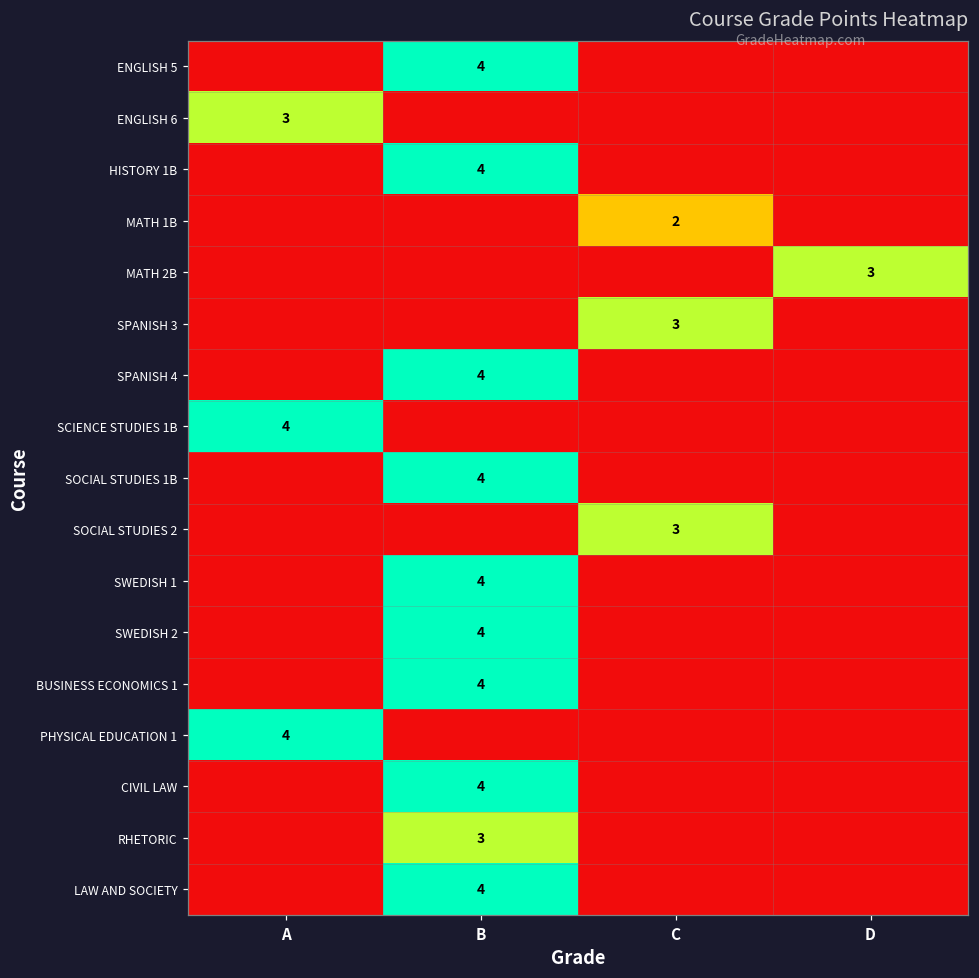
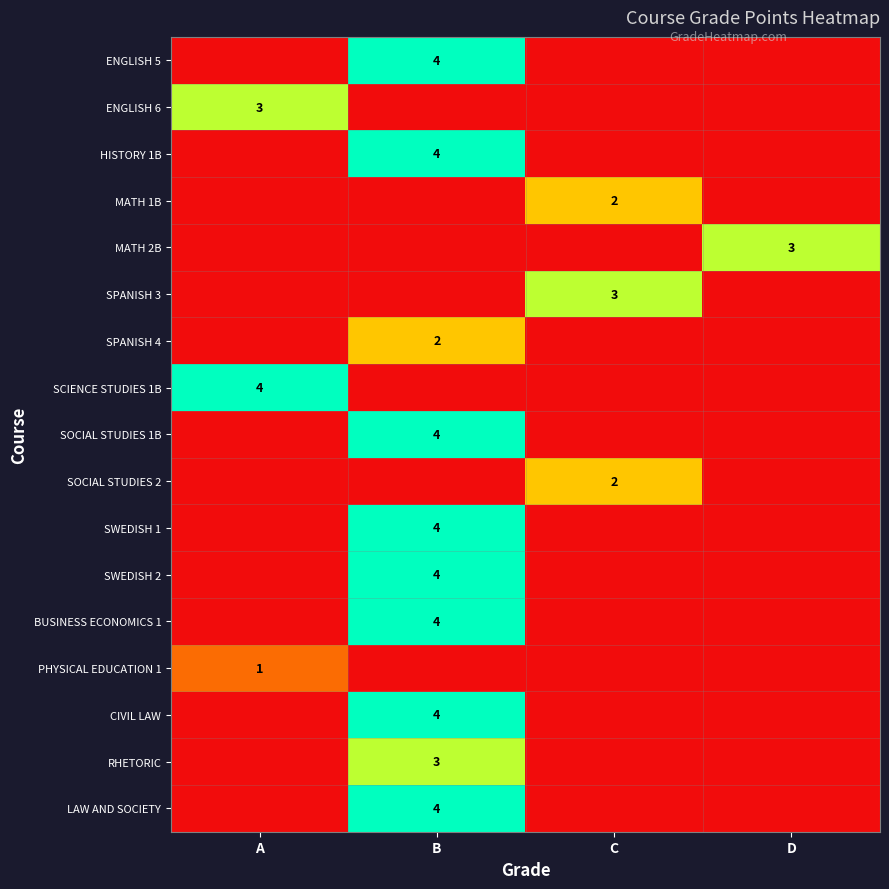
  {
    "ENGLISH 5": {
      "B": 4
    },
    "ENGLISH 6": {
      "A": 3
    },
    "HISTORY 1B": {
      "B": 4
    },
    "MATH 1B": {
      "C": 2
    },
    "MATH 2B": {
      "D": 3
    },
    "SPANISH 3": {
      "C": 3
    },
    "SPANISH 4": {
-     "B": 4
+     "B": 2
    },
    "SCIENCE STUDIES 1B": {
      "A": 4
    },
    "SOCIAL STUDIES 1B": {
      "B": 4
    },
    "SOCIAL STUDIES 2": {
-     "C": 3
+     "C": 2
    },
    "SWEDISH 1": {
      "B": 4
    },
    "SWEDISH 2": {
      "B": 4
    },
    "BUSINESS ECONOMICS 1": {
      "B": 4
    },
    "PHYSICAL EDUCATION 1": {
-     "A": 4
+     "A": 1
    },
    "CIVIL LAW": {
      "B": 4
    },
    "RHETORIC": {
      "B": 3
    },
    "LAW AND SOCIETY": {
      "B": 4
    }
  }
